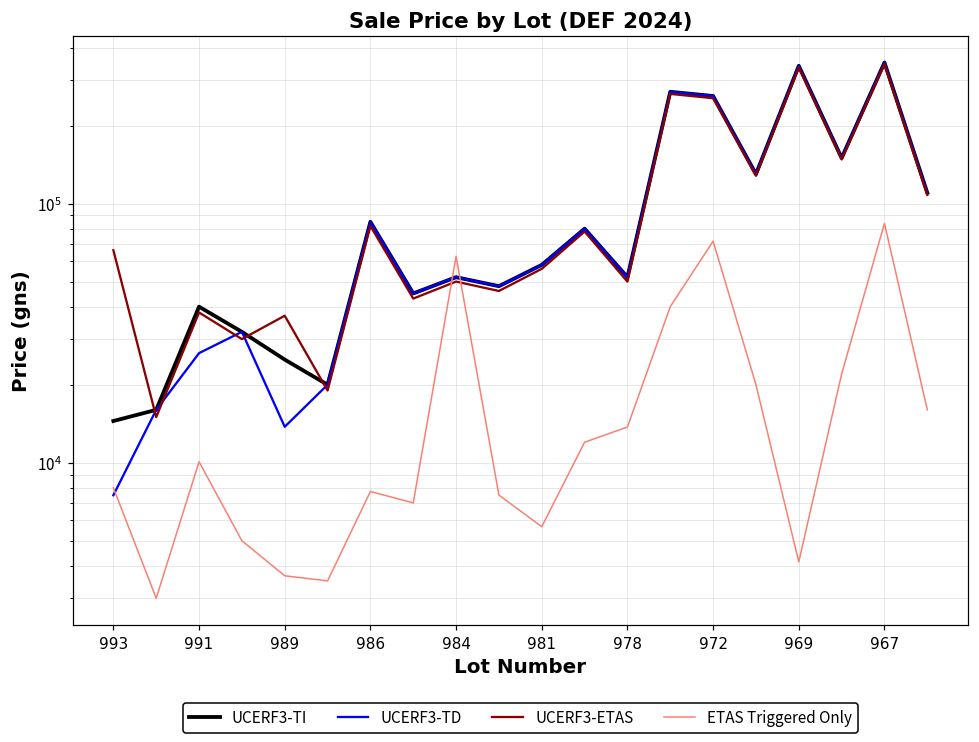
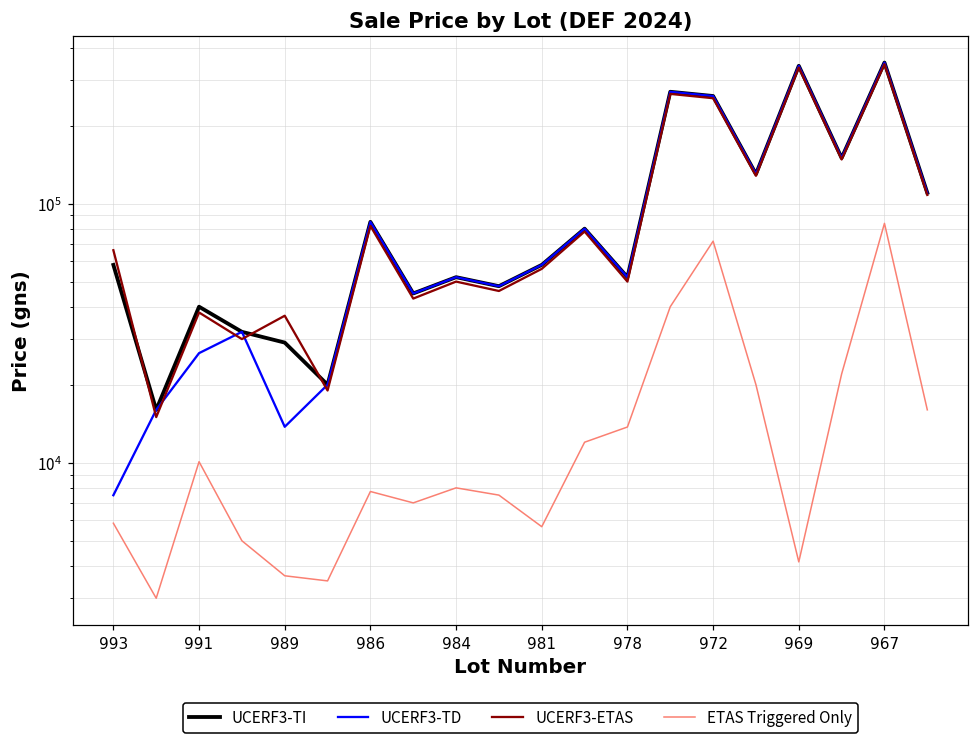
  {
    "UCERF3-TI": {
-     "993": 14000,
+     "993": 58000,
      "991": 40000,
-     "989": 25000
+     "989": 29000
    },
    "UCERF3-TD": {
      "993": 7500,
      "991": 26000,
      "989": 14000
    },
    "UCERF3-ETAS": {
      "993": 66000,
      "991": 38000,
      "989": 37000,
      "986": 82000,
      "984": 50000,
      "981": 56000,
      "978": 50000
    },
    "ETAS Triggered Only": {
-     "993": 8000,
+     "993": 5800,
      "991": 10100,
      "989": 3700,
      "986": 7700,
-     "984": 63000,
+     "984": 8000,
      "981": 5700,
      "978": 14000,
      "972": 72000,
      "969": 4100,
      "967": 84000
    }
  }
